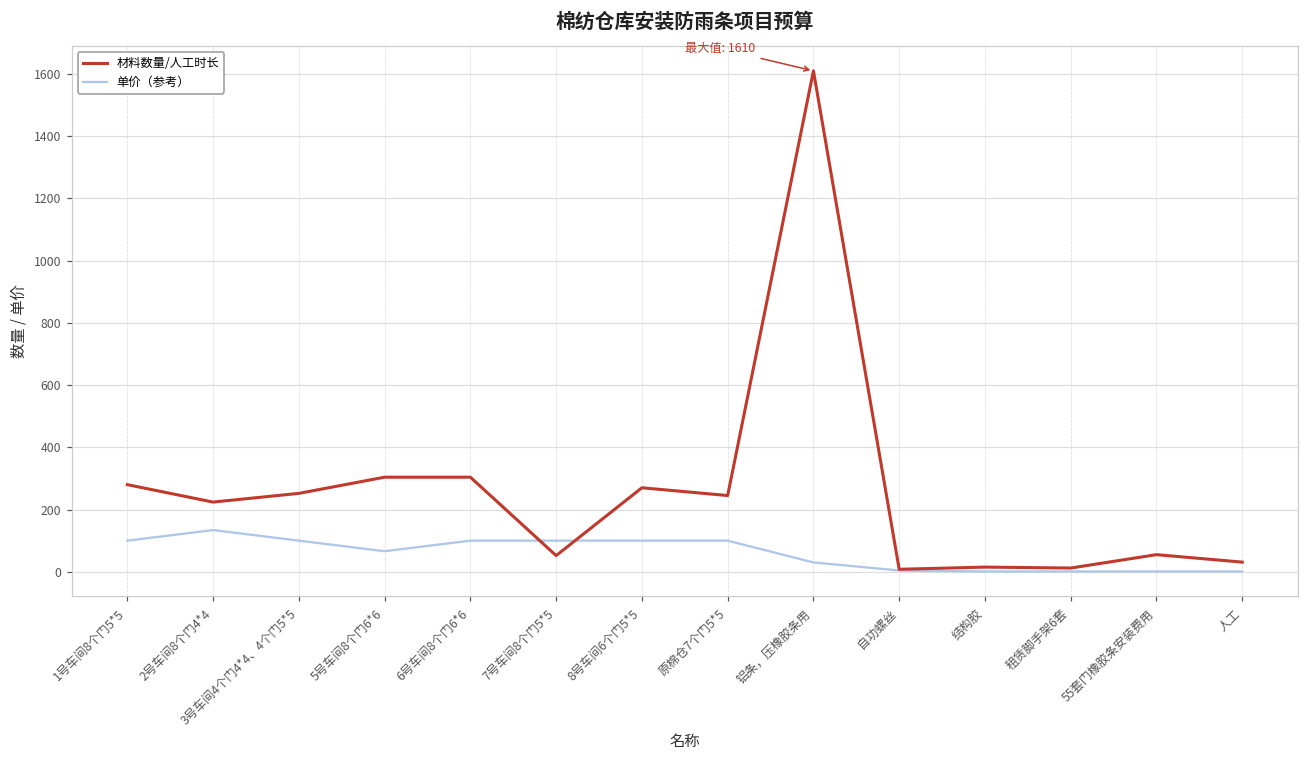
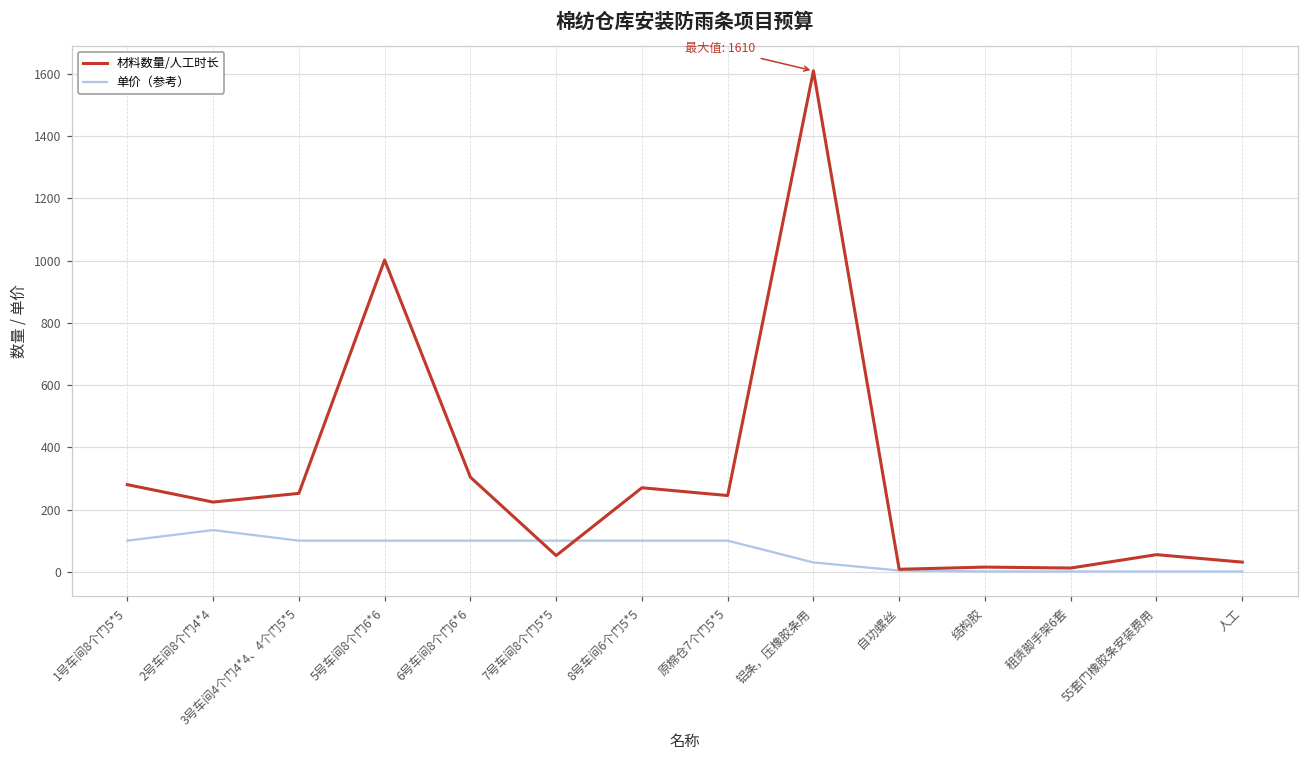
  {
    "材料数量/人工时长": {
      "1号车间8个门5*5": 280,
      "2号车间8个门4*4": 220,
      "3号车间4个门4*4、4个门5*5": 250,
-     "5号车间8个门6*6": 300,
+     "5号车间8个门6*6": 1000,
      "6号车间8个门6*6": 300,
      "7号车间8个门5*5": 50,
      "8号车间6个门5*5": 270,
      "原棉仓7个门5*5": 250,
      "结构胶": 20,
      "租赁脚手架6套": 10,
      "55套门橡胶条安装费用": 60,
      "人工": 30
    },
    "单价（参考）": {
      "1号车间8个门5*5": 100,
      "2号车间8个门4*4": 130,
      "3号车间4个门4*4、4个门5*5": 100,
-     "5号车间8个门6*6": 70,
+     "5号车间8个门6*6": 100,
      "6号车间8个门6*6": 100,
      "7号车间8个门5*5": 100,
      "8号车间6个门5*5": 100,
      "原棉仓7个门5*5": 100,
      "铝条，压橡胶条用": 30,
      "结构胶": 0,
      "租赁脚手架6套": 0,
      "55套门橡胶条安装费用": 0,
      "人工": 0
    }
  }
